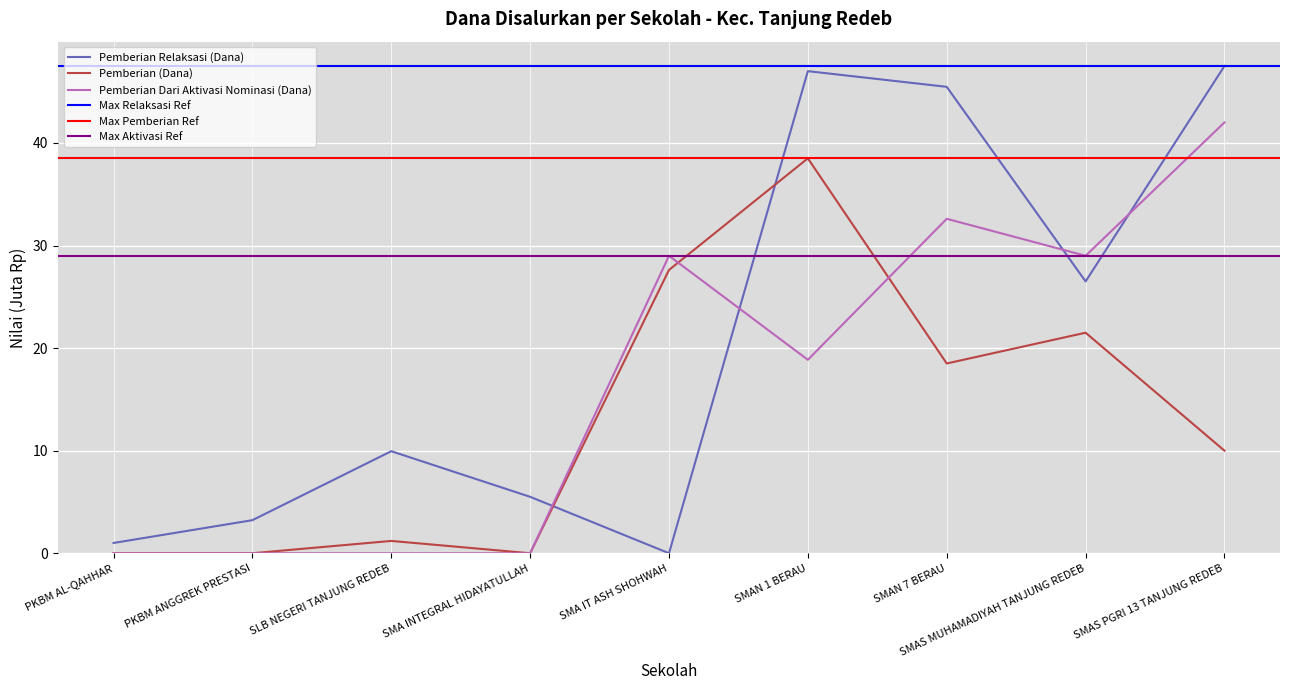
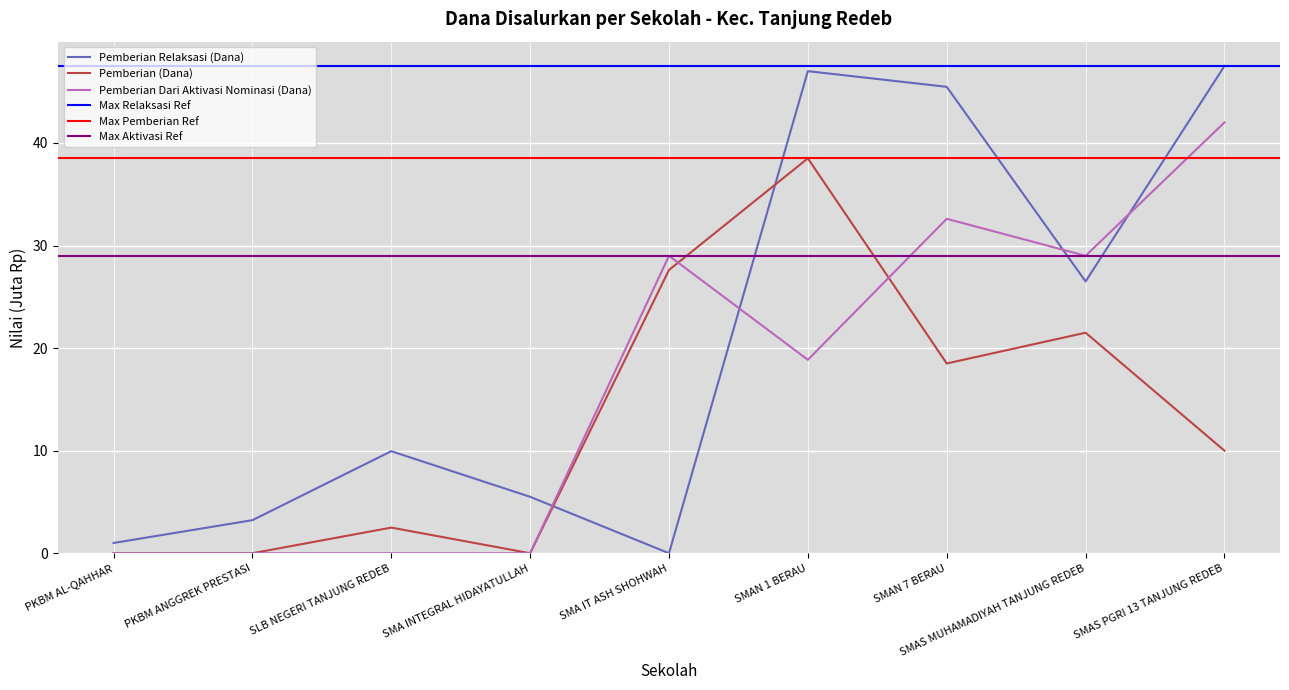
  {
    "Pemberian Relaksasi (Dana)": {
      "PKBM AL-QAHHAR": 1.0,
      "PKBM ANGGREK PRESTASI": 3.2,
      "SLB NEGERI TANJUNG REDEB": 9.9,
      "SMA INTEGRAL HIDAYATULLAH": 5.5,
      "SMA IT ASH SHOHWAH": 0.0,
      "SMAN 1 BERAU": 47.0,
      "SMAN 7 BERAU": 45.5,
      "SMAS MUHAMADIYAH TANJUNG REDEB": 26.5,
      "SMAS PGRI 13 TANJUNG REDEB": 47.5
    },
    "Pemberian (Dana)": {
-     "SLB NEGERI TANJUNG REDEB": 1.2,
+     "SLB NEGERI TANJUNG REDEB": 2.5,
      "SMA IT ASH SHOHWAH": 27.6,
      "SMAN 1 BERAU": 38.5,
      "SMAN 7 BERAU": 18.5,
      "SMAS MUHAMADIYAH TANJUNG REDEB": 21.5,
      "SMAS PGRI 13 TANJUNG REDEB": 10.0
    },
    "Pemberian Dari Aktivasi Nominasi (Dana)": {
      "SLB NEGERI TANJUNG REDEB": 0.0,
      "SMA IT ASH SHOHWAH": 29.0,
      "SMAN 1 BERAU": 18.9,
      "SMAN 7 BERAU": 32.6,
      "SMAS MUHAMADIYAH TANJUNG REDEB": 29.0,
      "SMAS PGRI 13 TANJUNG REDEB": 42.0
    }
  }
